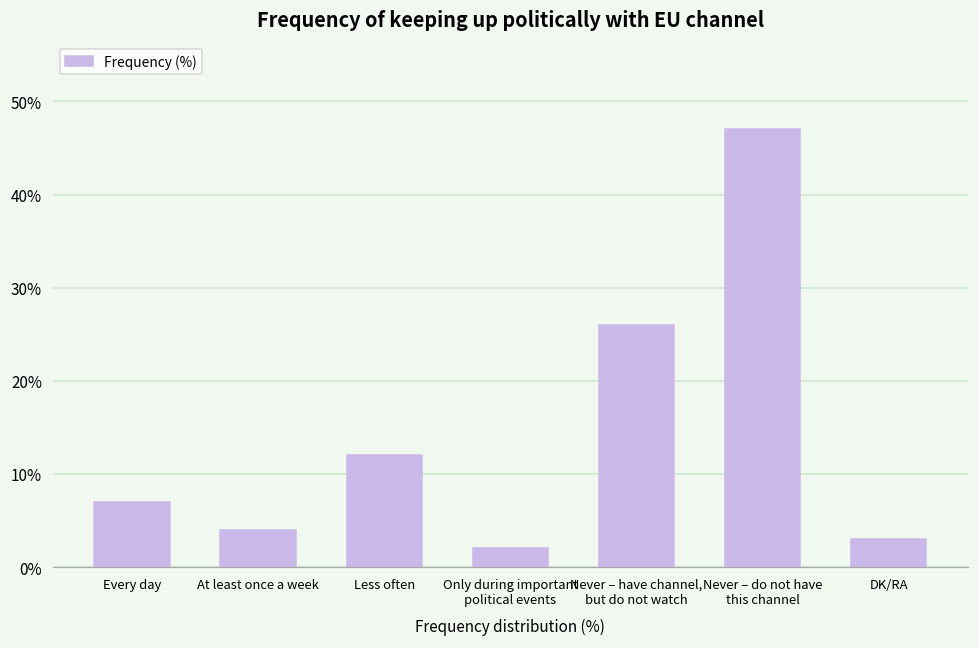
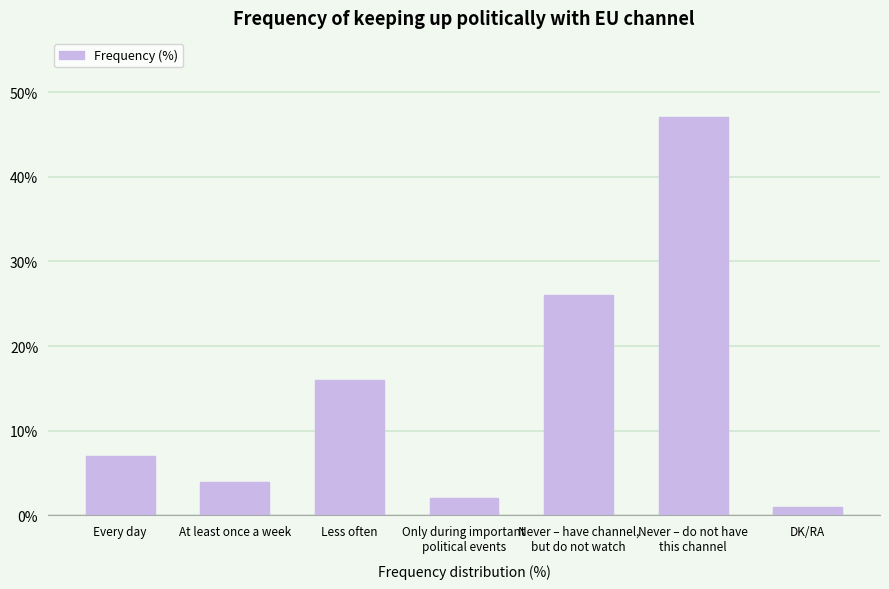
  {
    "Every day": "7%",
    "At least once a week": "4%",
-   "Less often": "12%",
+   "Less often": "16%",
    "Only during important political events": "2%",
    "Never – have channel, but do not watch": "26%",
    "Never – do not have this channel": "47%",
-   "DK/RA": "3%"
+   "DK/RA": "1%"
  }
